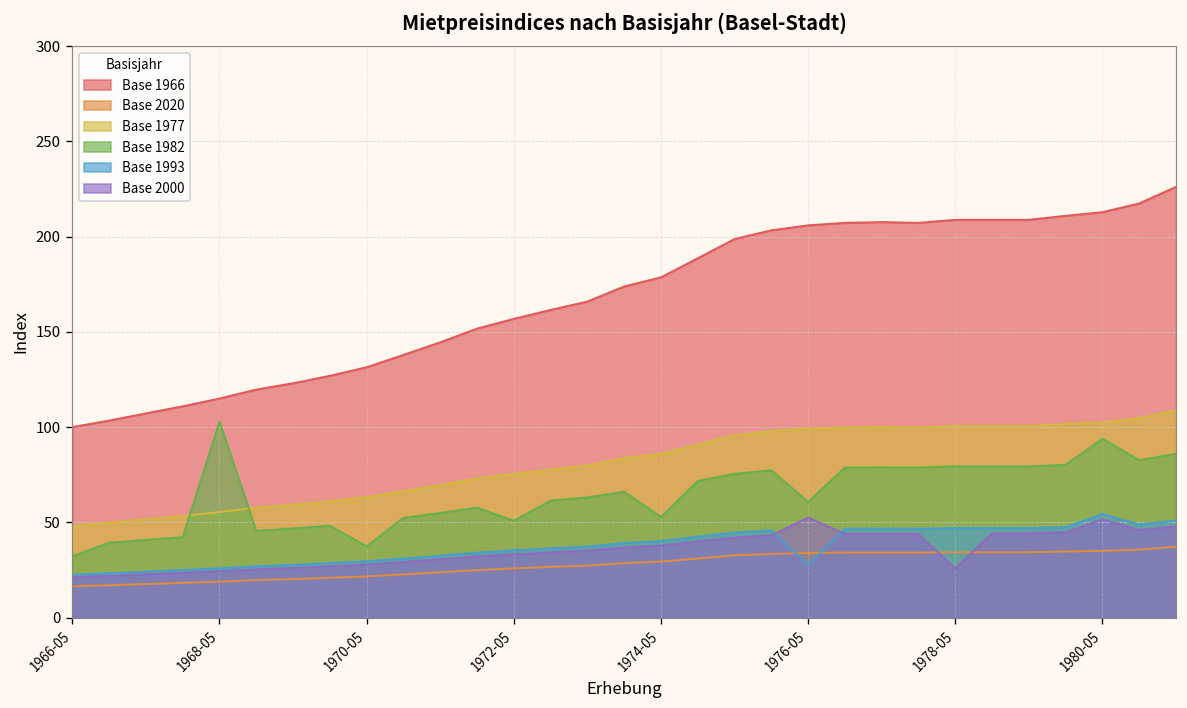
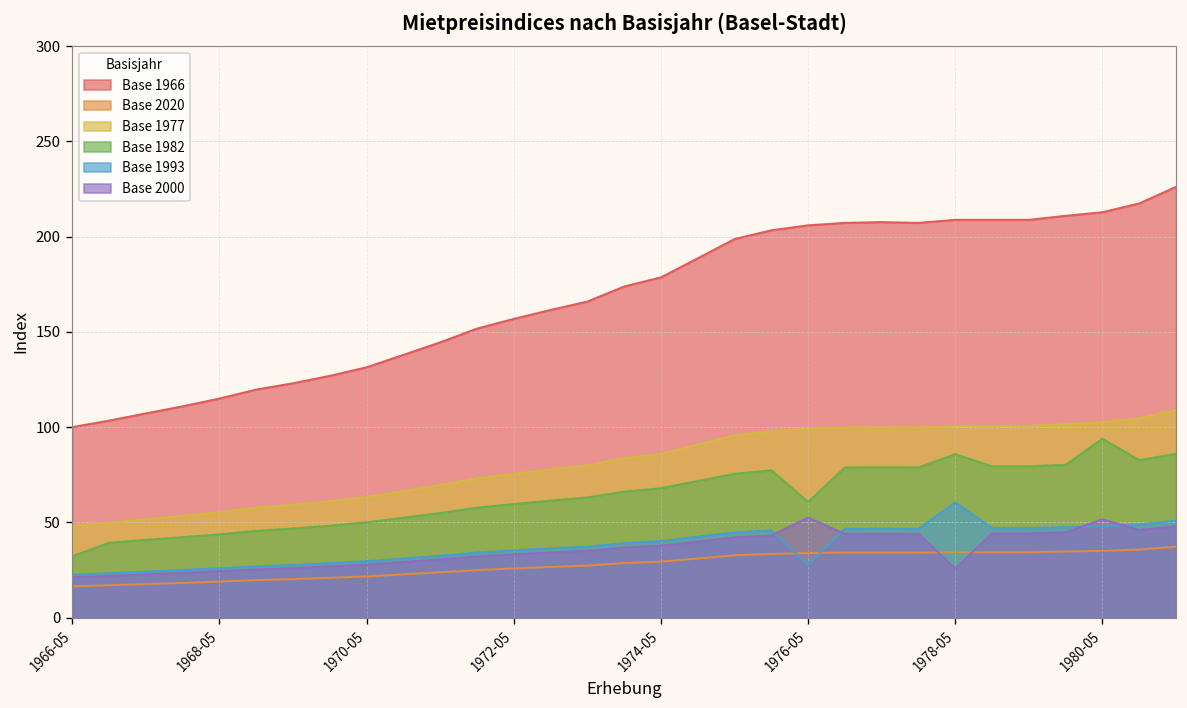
  {
    "Base 1982": {
      "1966-05": 32,
-     "1968-05": 103,
-     "1970-05": 37,
-     "1972-05": 51,
-     "1974-05": 53,
+     "1968-05": 44,
+     "1970-05": 50,
+     "1972-05": 60,
+     "1974-05": 68,
      "1976-05": 61,
-     "1978-05": 79,
+     "1978-05": 86,
      "1980-05": 94
    },
    "Base 1993": {
      "1970-05": 30,
      "1972-05": 35,
      "1974-05": 40,
      "1976-05": 28,
-     "1978-05": 47,
-     "1980-05": 54
+     "1978-05": 61,
+     "1980-05": 48
    },
    "Base 2000": {
      "1970-05": 28,
      "1972-05": 33,
      "1974-05": 38,
      "1976-05": 53,
      "1978-05": 26,
      "1980-05": 52
    }
  }
